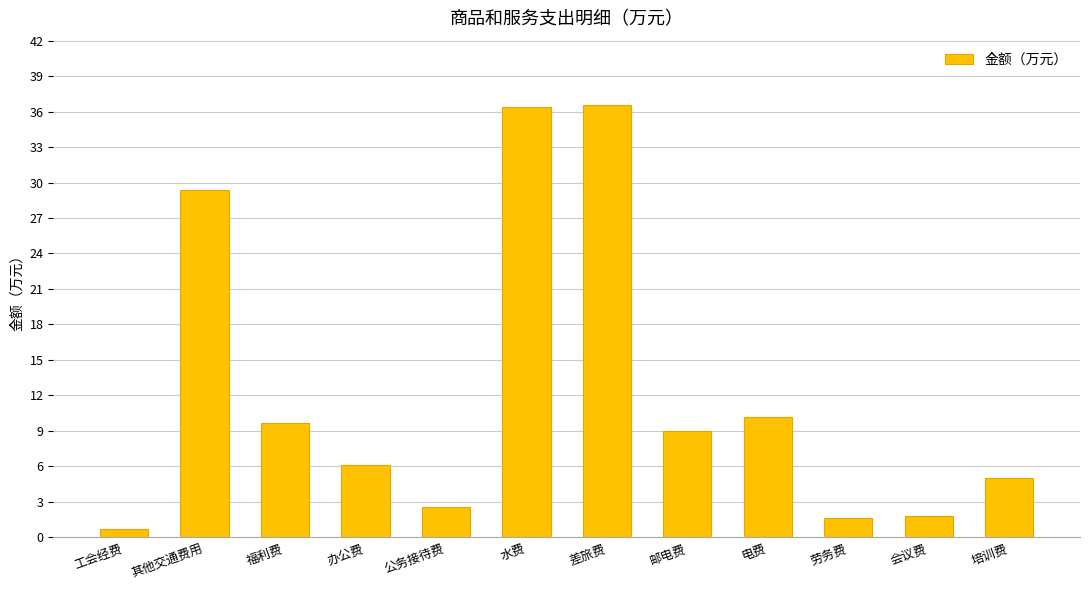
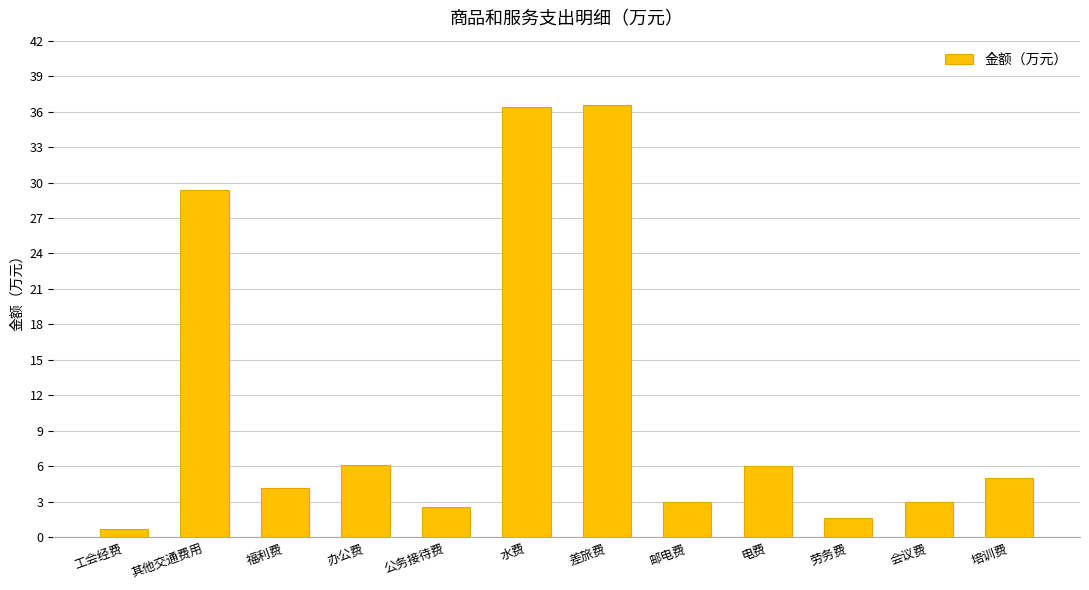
  {
    "工会经费": 0.7,
    "其他交通费用": 29.4,
-   "福利费": 9.7,
+   "福利费": 4.2,
    "办公费": 6.1,
    "公务接待费": 2.6,
    "水费": 36.4,
    "差旅费": 36.5,
-   "邮电费": 9,
-   "电费": 10.2,
+   "邮电费": 3,
+   "电费": 6.0,
    "劳务费": 1.6,
-   "会议费": 1.8,
+   "会议费": 3.0,
    "培训费": 5.0
  }
